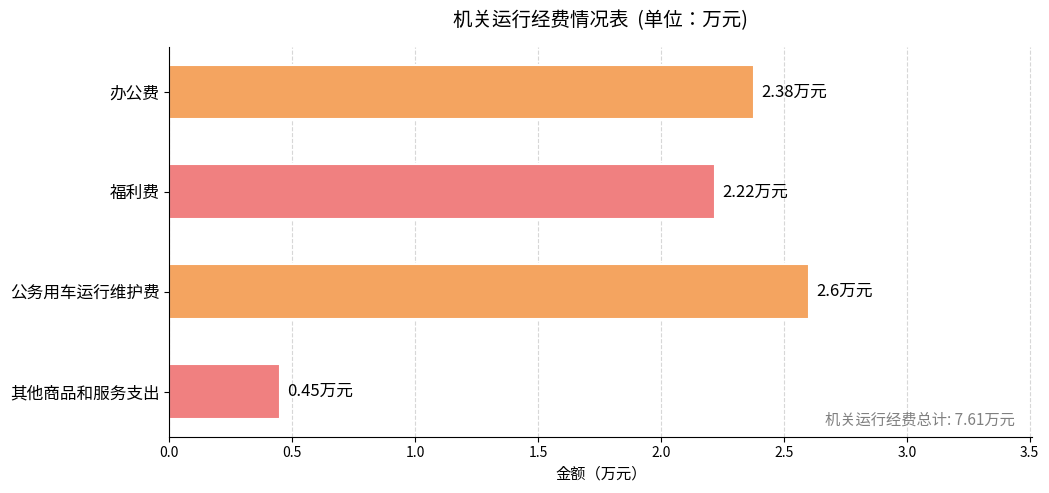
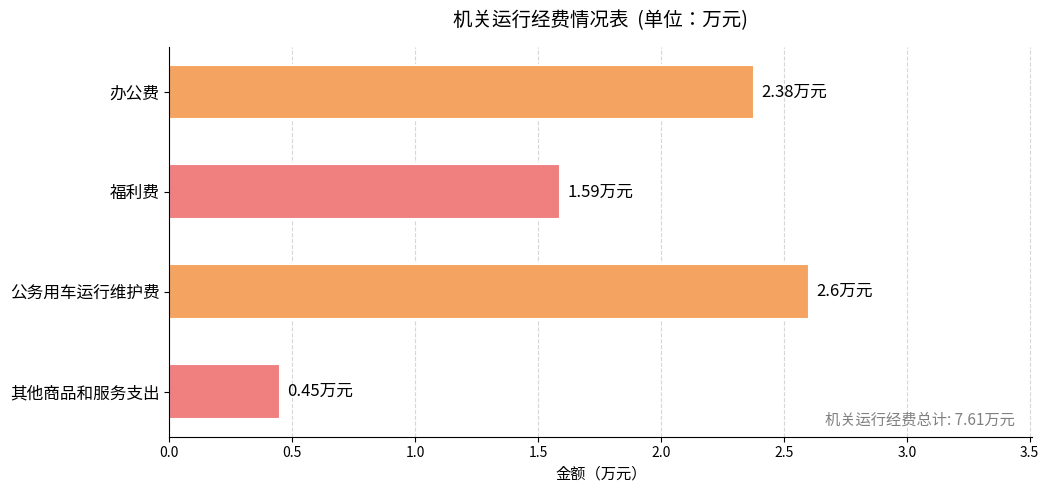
  {
    "办公费": 2.38,
-   "福利费": 2.22,
+   "福利费": 1.59,
    "公务用车运行维护费": 2.6,
    "其他商品和服务支出": 0.45
  }
